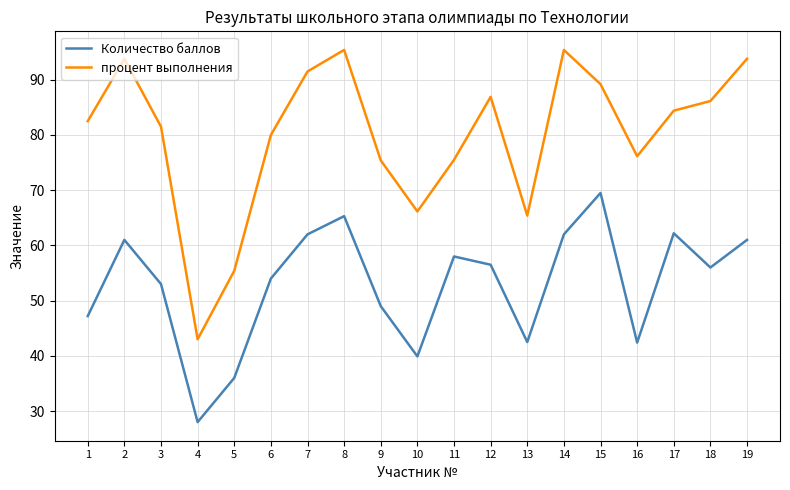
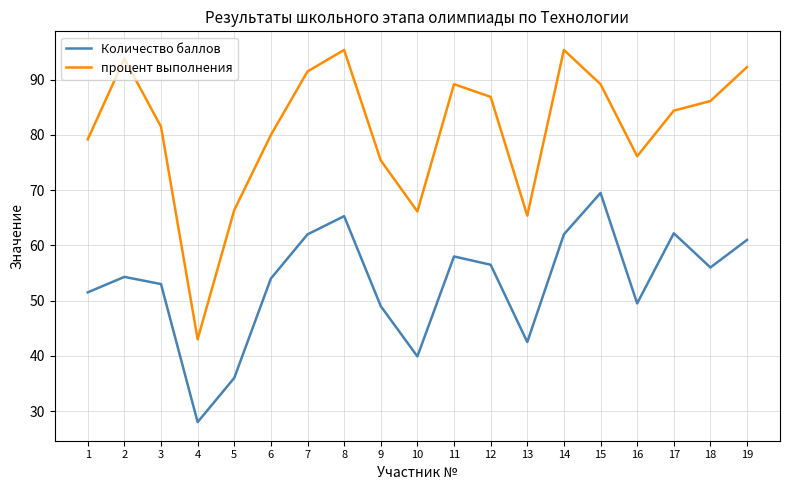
  {
    "Количество баллов": {
-     "1": 47,
-     "2": 61,
+     "1": 52,
+     "2": 54,
      "3": 53,
      "4": 28,
      "5": 36,
      "6": 54,
      "7": 62,
      "8": 65,
      "9": 49,
      "10": 40,
      "11": 58,
      "12": 57,
      "13": 43,
      "14": 62,
      "15": 70,
-     "16": 42,
+     "16": 50,
      "17": 62,
      "18": 56,
      "19": 61
    },
    "процент выполнения": {
-     "1": 83,
+     "1": 79,
      "3": 82,
      "4": 43,
-     "5": 55,
+     "5": 66,
      "6": 80,
      "7": 92,
      "8": 95,
      "9": 75,
      "10": 66,
-     "11": 76,
+     "11": 89,
      "12": 87,
      "13": 65,
      "14": 95,
      "15": 89,
      "16": 76,
      "17": 84,
      "18": 86,
-     "19": 94
+     "19": 92
    }
  }
